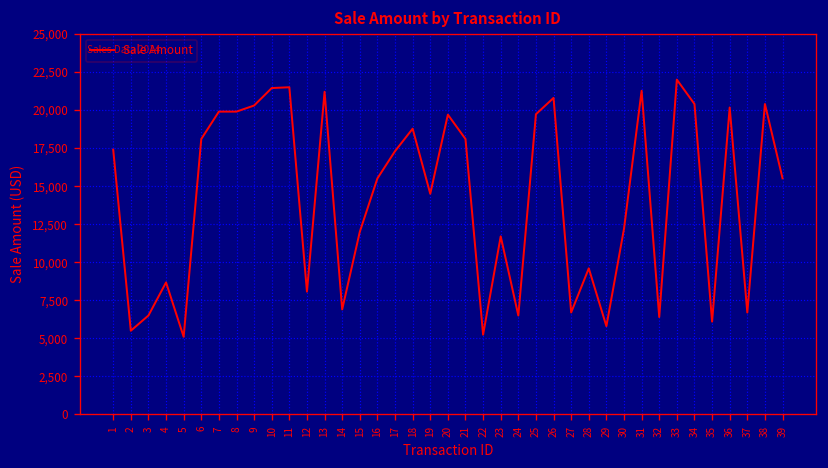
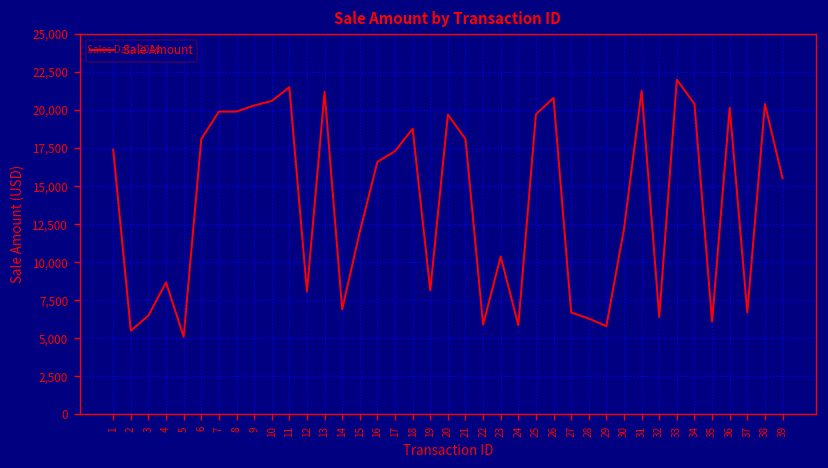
  {
    "1": "17,400",
    "2": "5,500",
    "3": "6,500",
    "4": "8,700",
    "5": "5,100",
    "6": "18,100",
    "7": "19,900",
    "8": "19,900",
    "9": "20,300",
-   "10": "21,400",
+   "10": "20,600",
    "11": "21,500",
    "12": "8,100",
    "13": "21,200",
    "14": "6,900",
    "15": "12,000",
-   "16": "15,500",
+   "16": "16,600",
    "17": "17,300",
    "18": "18,800",
-   "19": "14,500",
+   "19": "8,200",
    "20": "19,700",
    "21": "18,100",
-   "22": "5,200",
-   "23": "11,700",
-   "24": "6,500",
+   "22": "5,900",
+   "23": "10,400",
+   "24": "5,900",
    "25": "19,700",
    "26": "20,800",
    "27": "6,700",
-   "28": "9,600",
+   "28": "6,300",
    "29": "5,800",
    "30": "12,200",
    "31": "21,300",
    "32": "6,400",
    "33": "22,000",
    "34": "20,400",
    "35": "6,100",
    "36": "20,200",
    "37": "6,700",
    "38": "20,400",
    "39": "15,500"
  }
